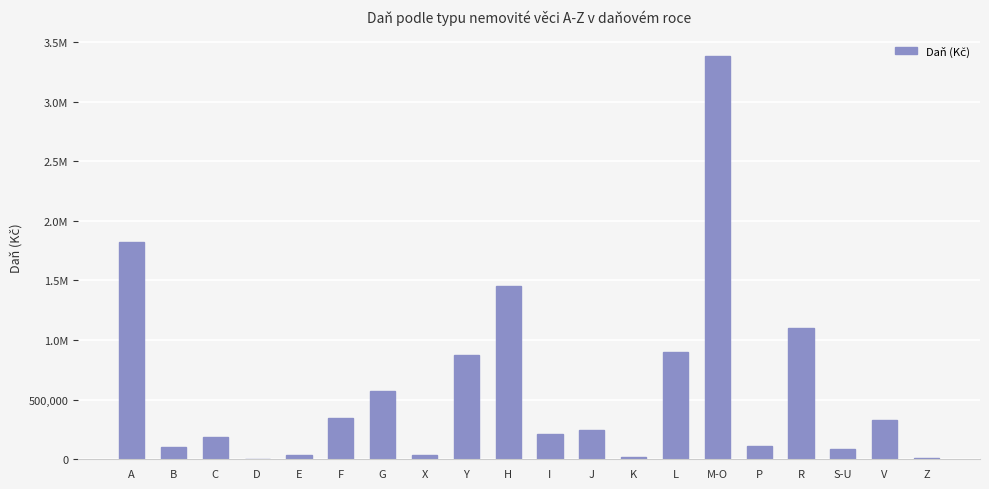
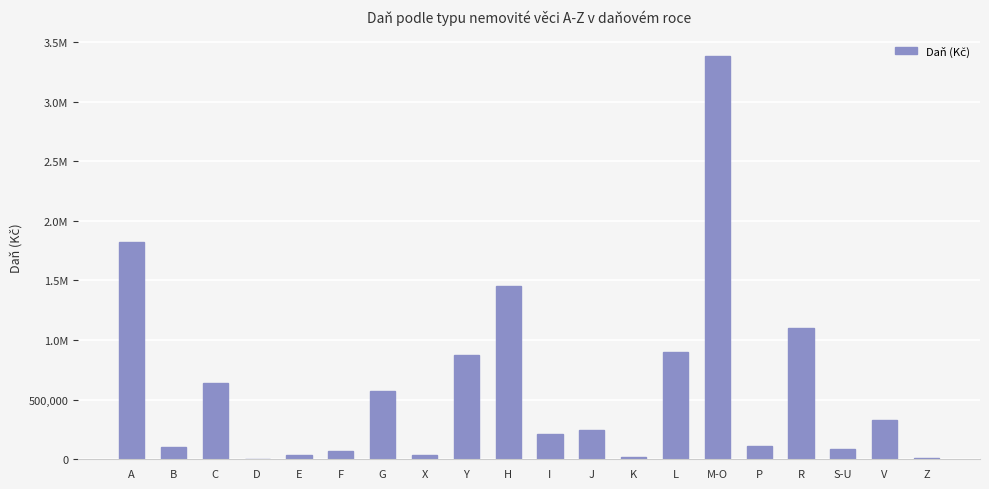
  {
    "A": "1,820,000",
    "B": "100,000",
-   "C": "190,000",
+   "C": "640,000",
    "E": "40,000",
-   "F": "350,000",
+   "F": "70,000",
    "G": "580,000",
    "X": "40,000",
    "Y": "880,000",
    "H": "1,450,000",
    "I": "210,000",
    "J": "240,000",
    "L": "900,000",
    "M-O": "3,390,000",
    "P": "110,000",
    "R": "1,100,000",
    "S-U": "90,000",
    "V": "330,000"
  }
